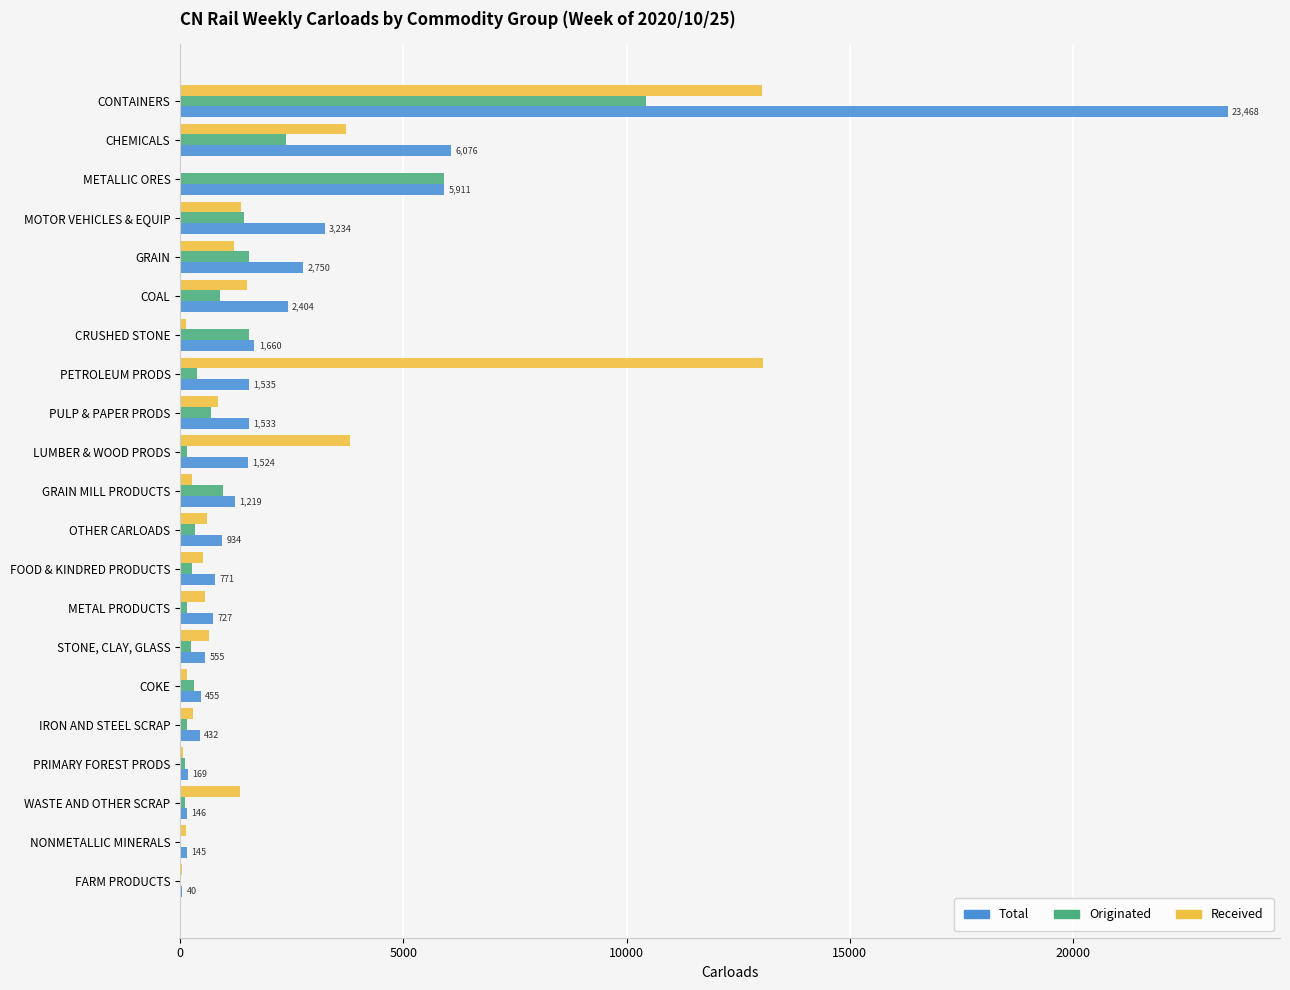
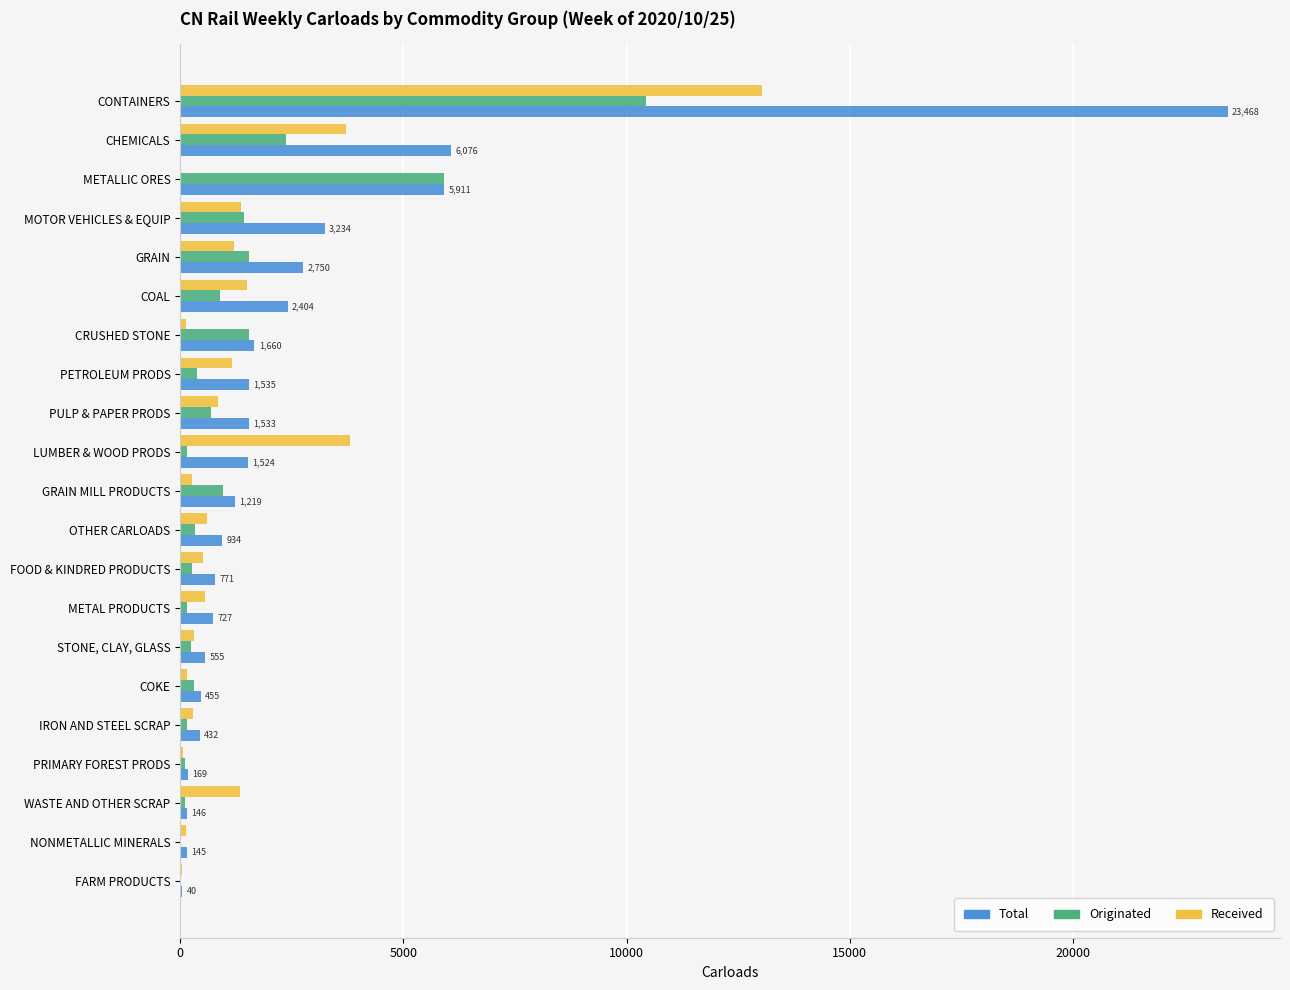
  {
    "Total": {
      "CONTAINERS": "23,468",
      "CHEMICALS": "6,076",
      "METALLIC ORES": "5,911",
      "MOTOR VEHICLES & EQUIP": "3,234",
      "GRAIN": "2,750",
      "COAL": "2,404",
      "CRUSHED STONE": "1,660",
      "PETROLEUM PRODS": "1,535",
      "PULP & PAPER PRODS": "1,533",
      "LUMBER & WOOD PRODS": "1,524",
      "GRAIN MILL PRODUCTS": "1,219",
      "OTHER CARLOADS": "934",
      "FOOD & KINDRED PRODUCTS": "771",
      "METAL PRODUCTS": "727",
      "STONE, CLAY, GLASS": "555",
      "COKE": "455",
      "IRON AND STEEL SCRAP": "432",
      "PRIMARY FOREST PRODS": "169",
      "WASTE AND OTHER SCRAP": "146",
      "NONMETALLIC MINERALS": "145",
      "FARM PRODUCTS": "40"
    },
    "Originated": {
      "CONTAINERS": "10400",
      "CHEMICALS": "2400",
      "METALLIC ORES": "5900",
      "MOTOR VEHICLES & EQUIP": "1400",
      "GRAIN": "1500",
      "COAL": "900",
      "CRUSHED STONE": "1500",
      "PETROLEUM PRODS": "400",
      "PULP & PAPER PRODS": "700",
      "LUMBER & WOOD PRODS": "200",
      "GRAIN MILL PRODUCTS": "1000",
      "OTHER CARLOADS": "300",
      "FOOD & KINDRED PRODUCTS": "300",
      "METAL PRODUCTS": "200",
      "STONE, CLAY, GLASS": "200",
      "COKE": "300",
      "IRON AND STEEL SCRAP": "100",
      "PRIMARY FOREST PRODS": "100",
      "WASTE AND OTHER SCRAP": "100"
    },
    "Received": {
      "CONTAINERS": "13000",
      "CHEMICALS": "3700",
      "MOTOR VEHICLES & EQUIP": "1400",
      "GRAIN": "1200",
      "COAL": "1500",
      "CRUSHED STONE": "100",
-     "PETROLEUM PRODS": "13100",
+     "PETROLEUM PRODS": "1200",
      "PULP & PAPER PRODS": "800",
      "LUMBER & WOOD PRODS": "3800",
      "GRAIN MILL PRODUCTS": "300",
      "OTHER CARLOADS": "600",
      "FOOD & KINDRED PRODUCTS": "500",
      "METAL PRODUCTS": "600",
-     "STONE, CLAY, GLASS": "600",
+     "STONE, CLAY, GLASS": "300",
      "COKE": "100",
      "IRON AND STEEL SCRAP": "300",
      "PRIMARY FOREST PRODS": "100",
      "WASTE AND OTHER SCRAP": "1300",
      "NONMETALLIC MINERALS": "100"
    }
  }
